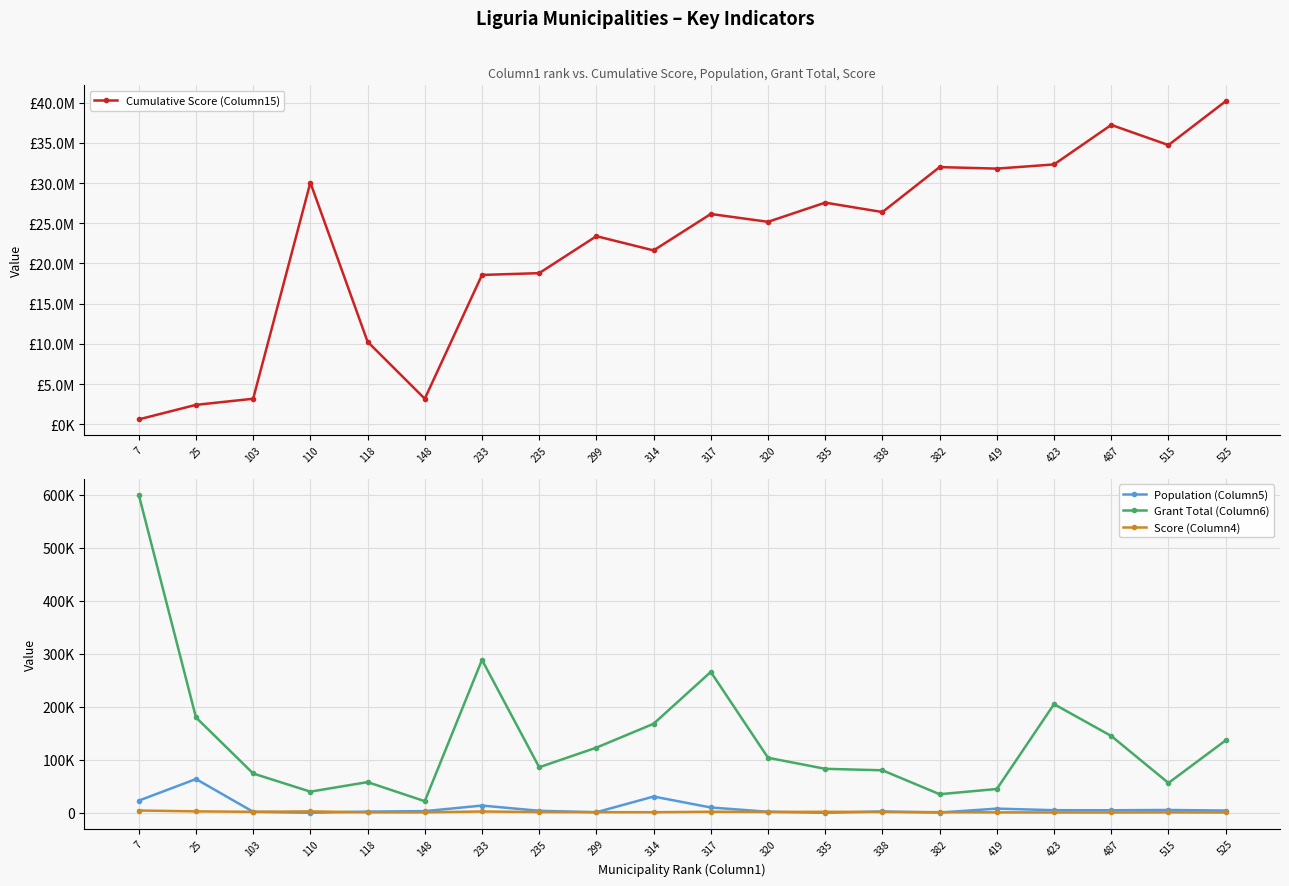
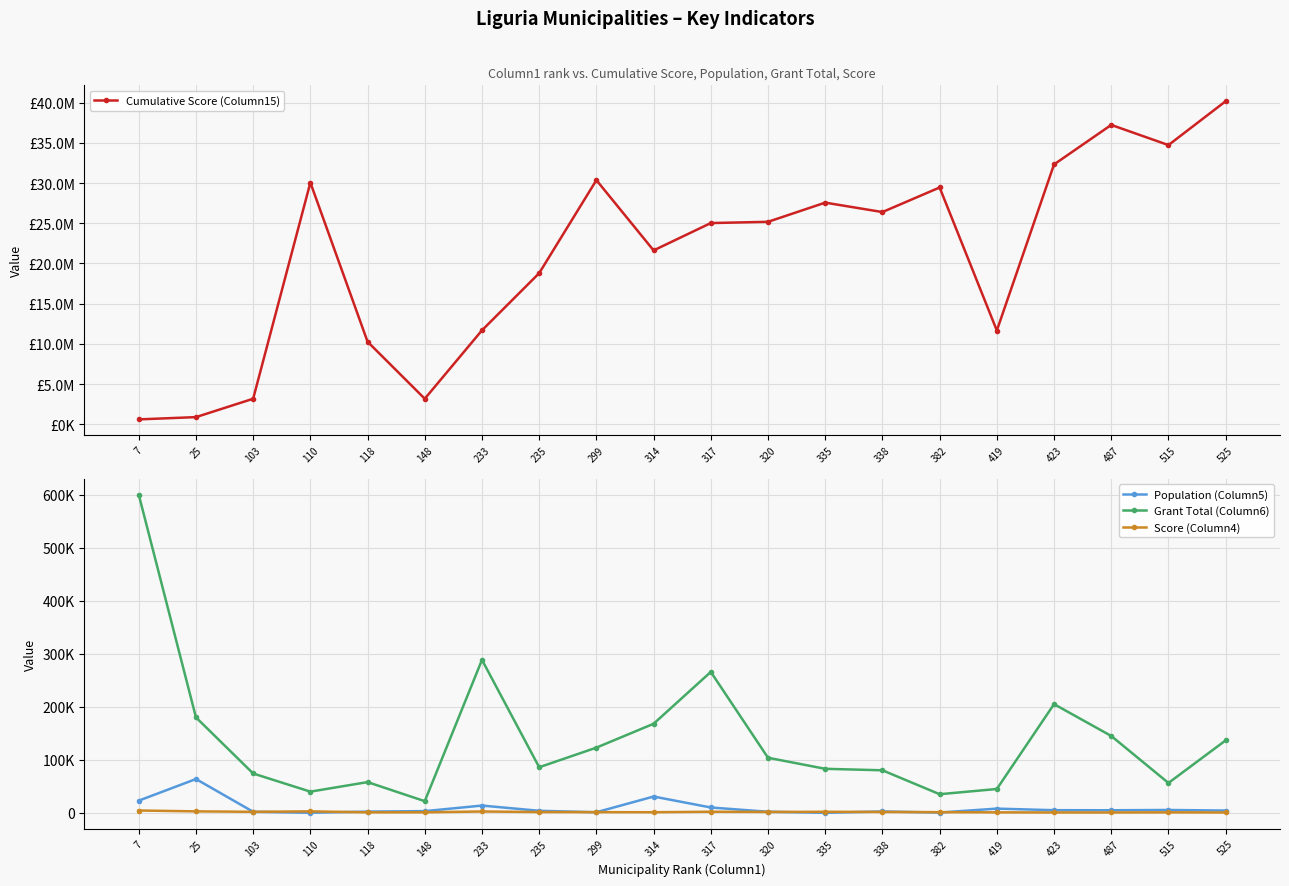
  {
    "Column1 rank vs. Cumulative Score, Population, Grant Total, Score": {
      "7": "£1000000",
-     "25": "£2000000",
+     "25": "£1000000",
      "103": "£3000000",
      "110": "£30000000",
      "118": "£10000000",
      "148": "£3000000",
-     "233": "£19000000",
+     "233": "£12000000",
      "235": "£19000000",
-     "299": "£23000000",
+     "299": "£30000000",
      "314": "£22000000",
-     "317": "£26000000",
+     "317": "£25000000",
      "320": "£25000000",
      "335": "£28000000",
      "338": "£26000000",
-     "382": "£32000000",
-     "419": "£32000000",
+     "382": "£29000000",
+     "419": "£12000000",
      "423": "£32000000",
      "487": "£37000000",
      "515": "£35000000",
      "525": "£40000000"
    }
  }
